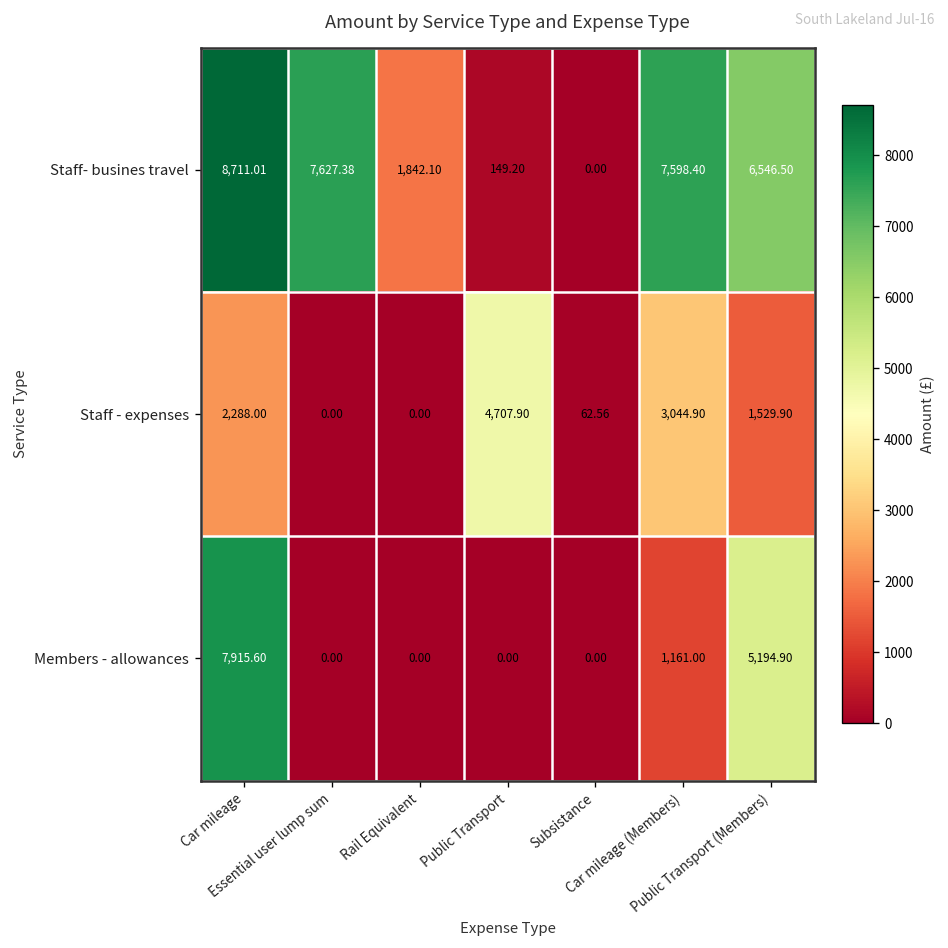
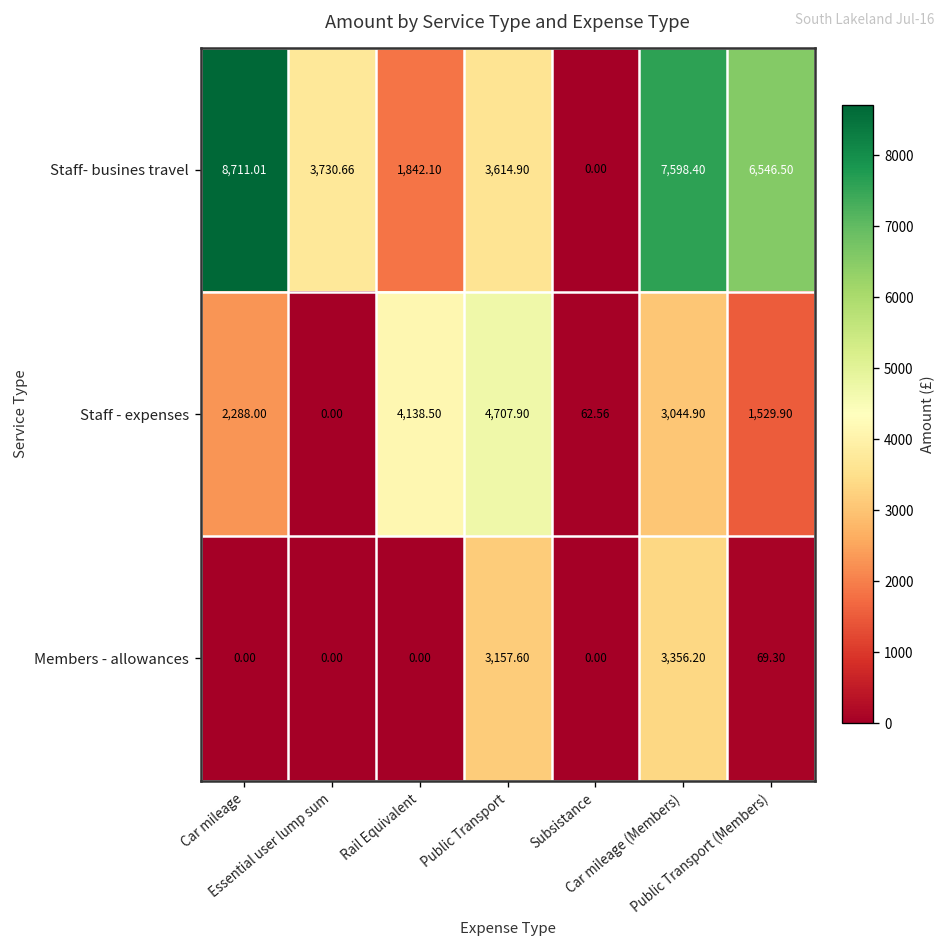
  {
    "Staff- busines travel": {
      "Car mileage": "8,711.01",
-     "Essential user lump sum": "7,627.38",
+     "Essential user lump sum": "3,730.66",
      "Rail Equivalent": "1,842.10",
-     "Public Transport": "149.20",
+     "Public Transport": "3,614.90",
      "Subsistance": "0.00",
      "Car mileage (Members)": "7,598.40",
      "Public Transport (Members)": "6,546.50"
    },
    "Staff - expenses": {
      "Car mileage": "2,288.00",
      "Essential user lump sum": "0.00",
-     "Rail Equivalent": "0.00",
+     "Rail Equivalent": "4,138.50",
      "Public Transport": "4,707.90",
      "Subsistance": "62.56",
      "Car mileage (Members)": "3,044.90",
      "Public Transport (Members)": "1,529.90"
    },
    "Members - allowances": {
-     "Car mileage": "7,915.60",
+     "Car mileage": "0.00",
      "Essential user lump sum": "0.00",
      "Rail Equivalent": "0.00",
-     "Public Transport": "0.00",
+     "Public Transport": "3,157.60",
      "Subsistance": "0.00",
-     "Car mileage (Members)": "1,161.00",
-     "Public Transport (Members)": "5,194.90"
+     "Car mileage (Members)": "3,356.20",
+     "Public Transport (Members)": "69.30"
    }
  }
